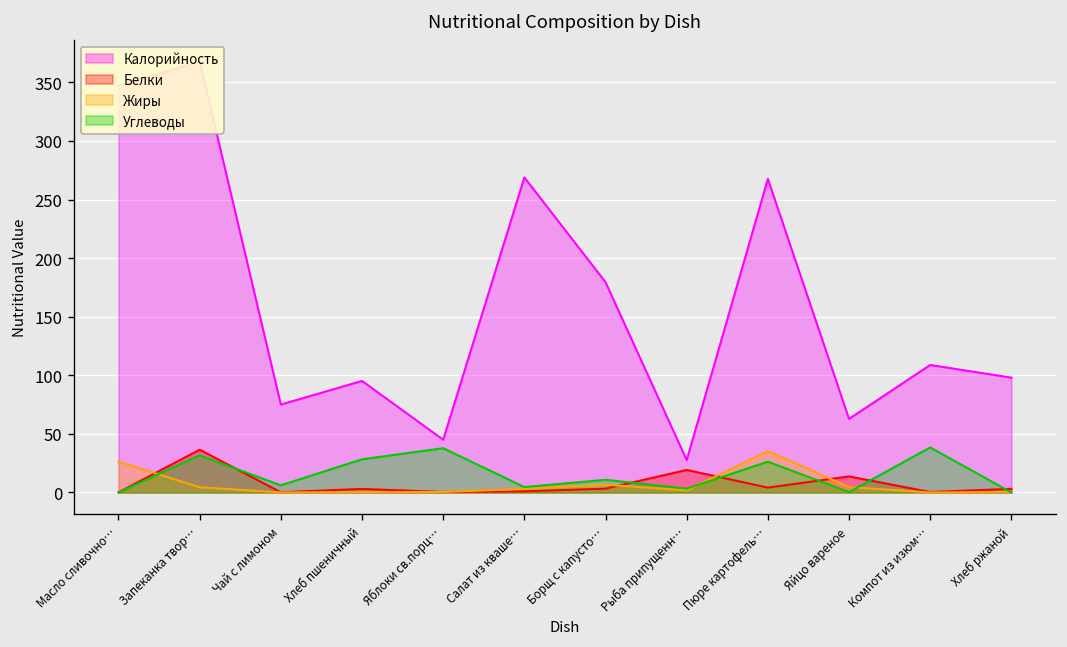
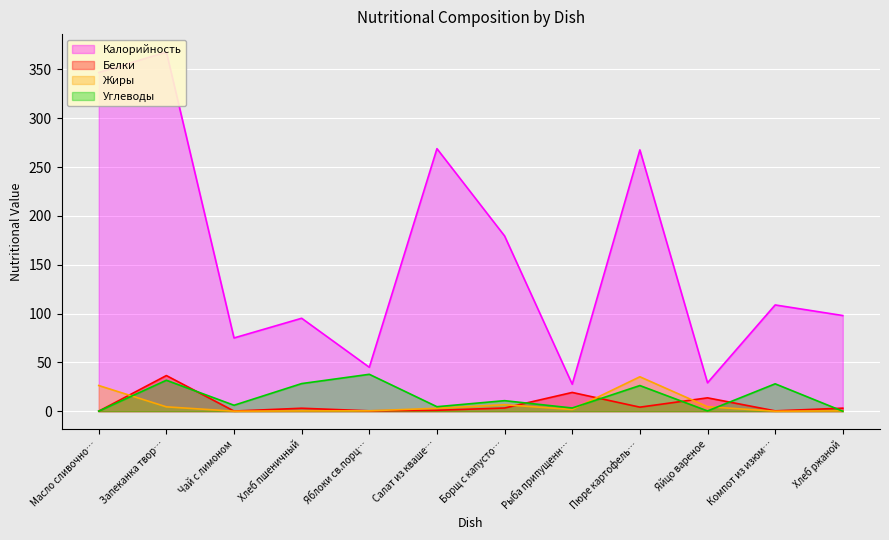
  {
    "Калорийность": {
      "Чай с лимоном": 80,
      "Хлеб пшеничный": 100,
      "Яблоки св.порц…": 50,
      "Салат из кваше…": 270,
      "Борщ с капусто…": 180,
      "Рыба припущенн…": 30,
      "Пюре картофель…": 270,
-     "Яйцо вареное": 60,
+     "Яйцо вареное": 30,
      "Компот из изюм…": 110,
      "Хлеб ржаной": 100
    },
    "Белки": {
      "Запеканка твор…": 40,
      "Хлеб пшеничный": 0,
      "Борщ с капусто…": 0,
      "Рыба припущенн…": 20,
      "Пюре картофель…": 0,
      "Яйцо вареное": 10,
      "Хлеб ржаной": 0
    },
    "Жиры": {
      "Масло сливочно…": 30,
      "Запеканка твор…": 0,
      "Хлеб пшеничный": 0,
      "Борщ с капусто…": 10,
      "Пюре картофель…": 40,
      "Яйцо вареное": 0
    },
    "Углеводы": {
      "Запеканка твор…": 30,
      "Чай с лимоном": 10,
      "Хлеб пшеничный": 30,
      "Яблоки св.порц…": 40,
      "Борщ с капусто…": 10,
      "Пюре картофель…": 30,
      "Яйцо вареное": 0,
-     "Компот из изюм…": 40
+     "Компот из изюм…": 30
    }
  }
